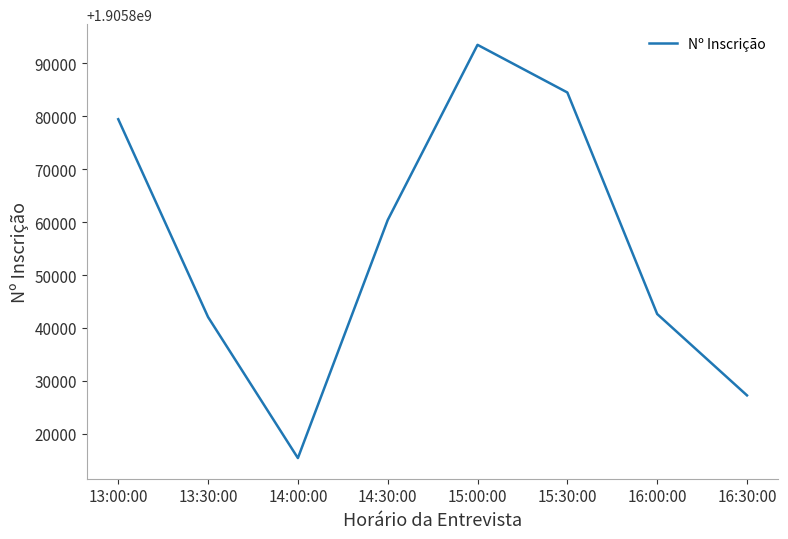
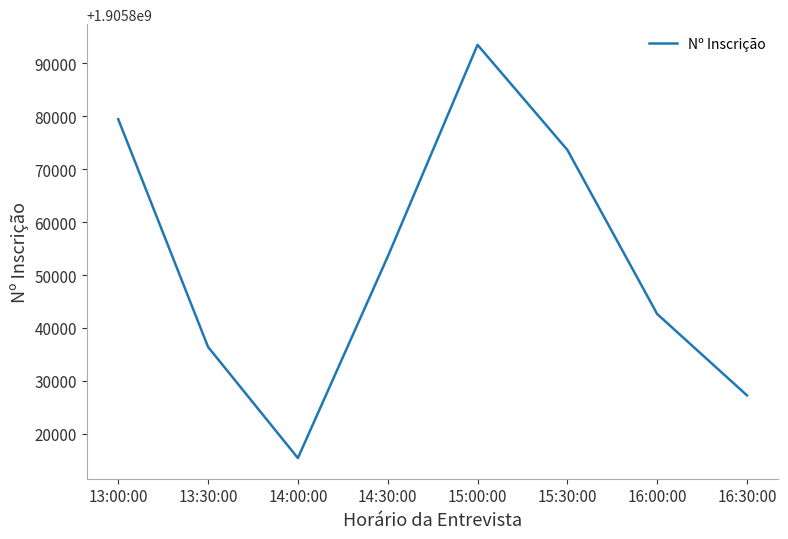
  {
    "13:00:00": 1905879000,
-   "13:30:00": 1905842000,
+   "13:30:00": 1905836000,
    "14:00:00": 1905815000,
-   "14:30:00": 1905860000,
+   "14:30:00": 1905853000,
    "15:00:00": 1905893000,
-   "15:30:00": 1905884000,
+   "15:30:00": 1905874000,
    "16:00:00": 1905843000,
    "16:30:00": 1905827000
  }
